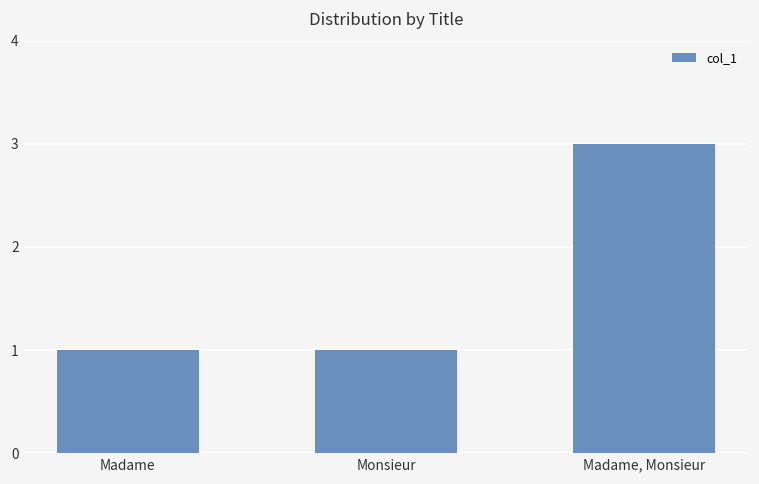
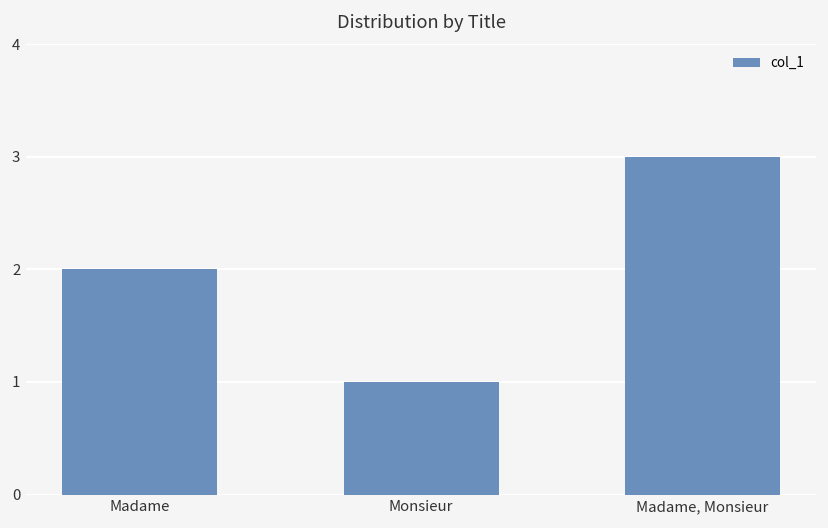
  {
-   "Madame": 1,
+   "Madame": 2,
    "Monsieur": 1,
    "Madame, Monsieur": 3
  }
